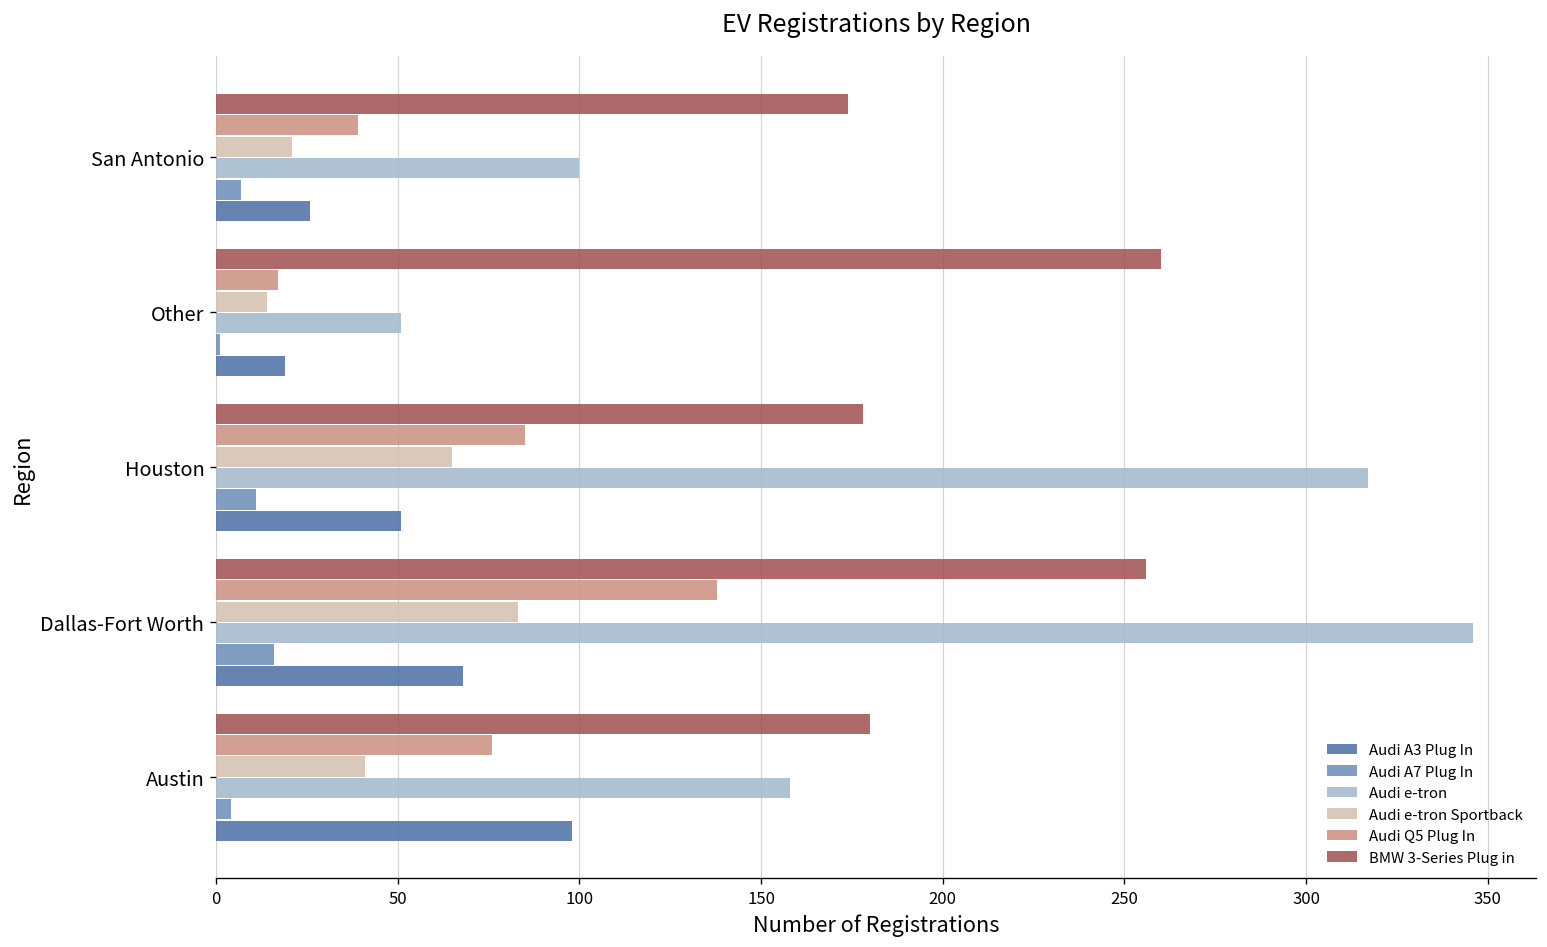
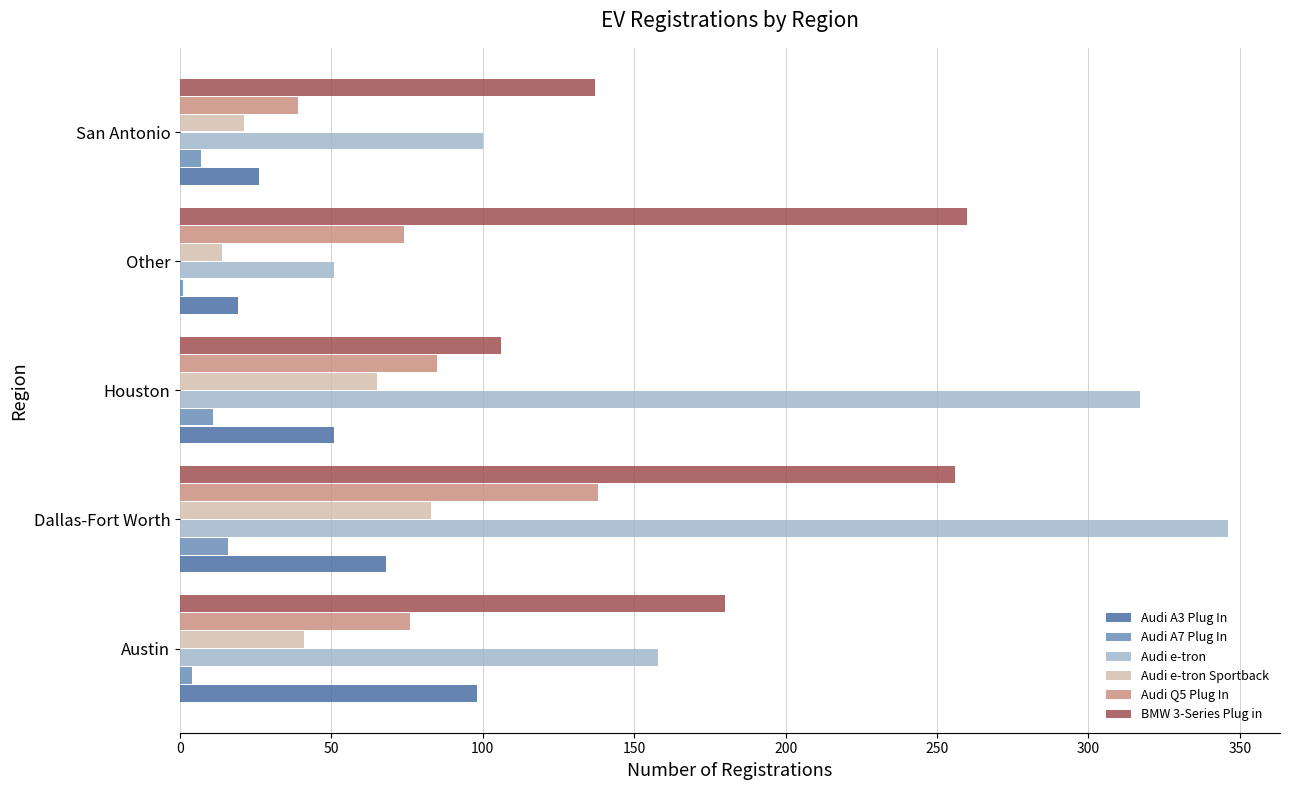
  {
    "Audi Q5 Plug In": {
      "San Antonio": 39,
-     "Other": 17,
+     "Other": 74,
      "Houston": 85,
      "Dallas-Fort Worth": 138,
      "Austin": 76
    },
    "BMW 3-Series Plug in": {
-     "San Antonio": 174,
+     "San Antonio": 137,
      "Other": 260,
-     "Houston": 178,
+     "Houston": 106,
      "Dallas-Fort Worth": 256,
      "Austin": 180
    }
  }
